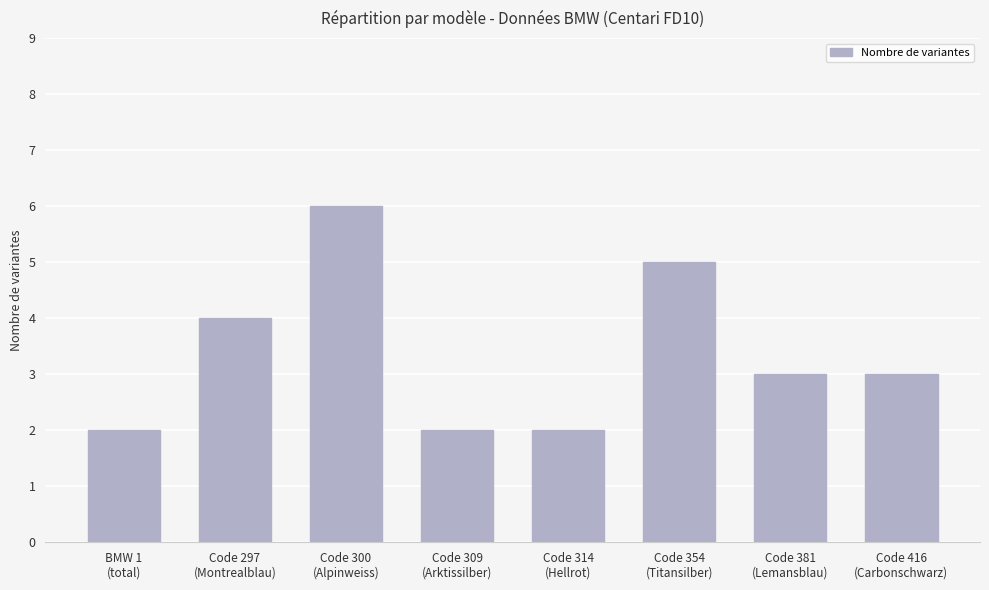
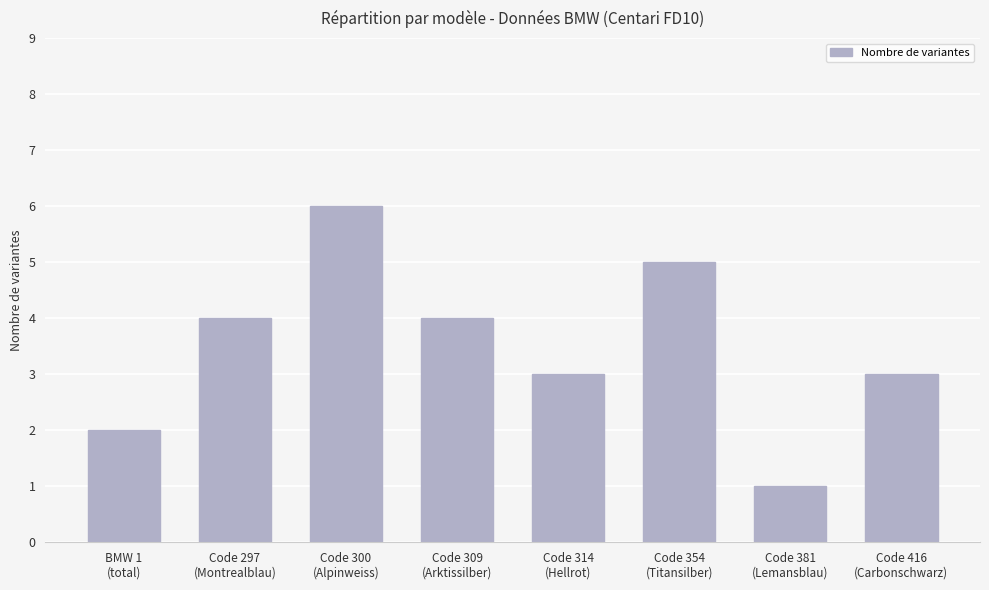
  {
    "BMW 1 (total)": 2,
    "Code 297 (Montrealblau)": 4,
    "Code 300 (Alpinweiss)": 6,
-   "Code 309 (Arktissilber)": 2,
-   "Code 314 (Hellrot)": 2,
+   "Code 309 (Arktissilber)": 4,
+   "Code 314 (Hellrot)": 3,
    "Code 354 (Titansilber)": 5,
-   "Code 381 (Lemansblau)": 3,
+   "Code 381 (Lemansblau)": 1,
    "Code 416 (Carbonschwarz)": 3
  }
